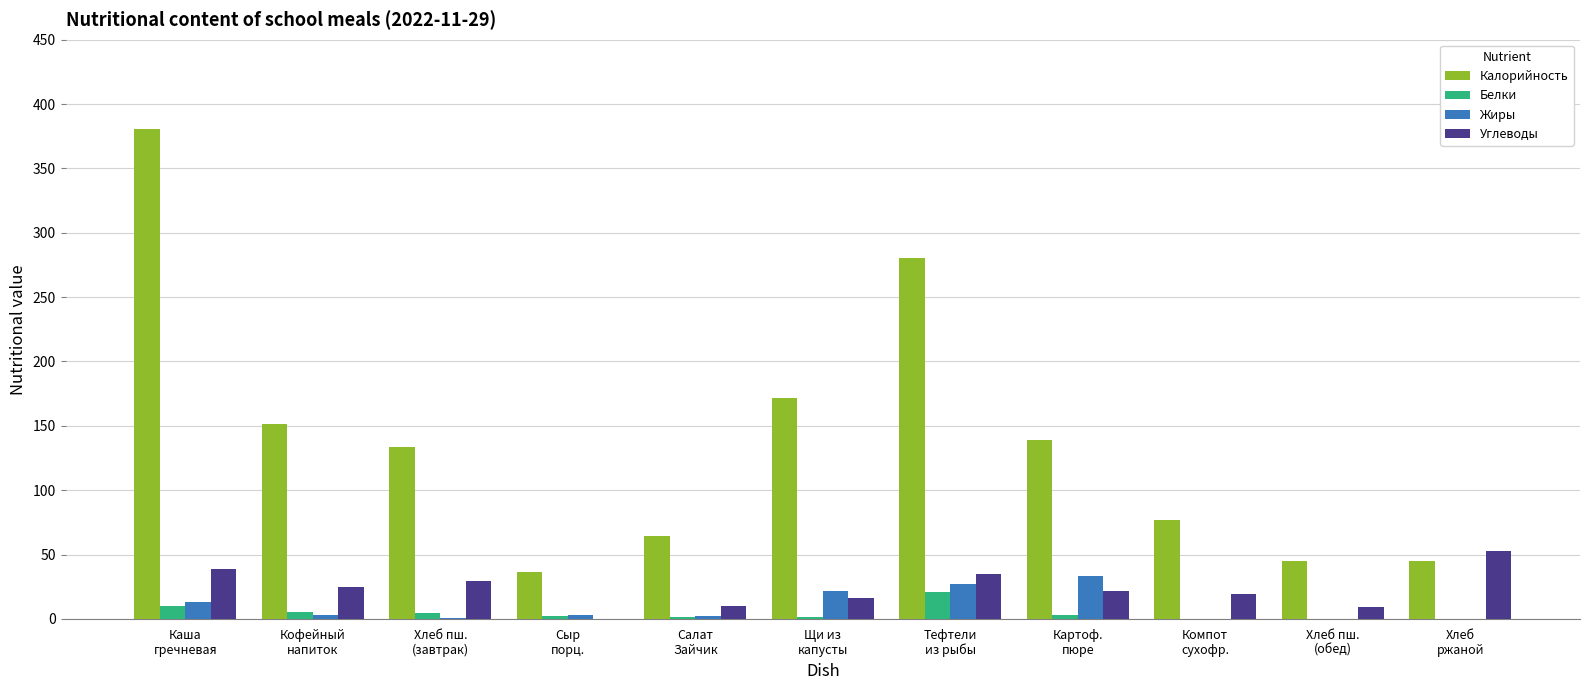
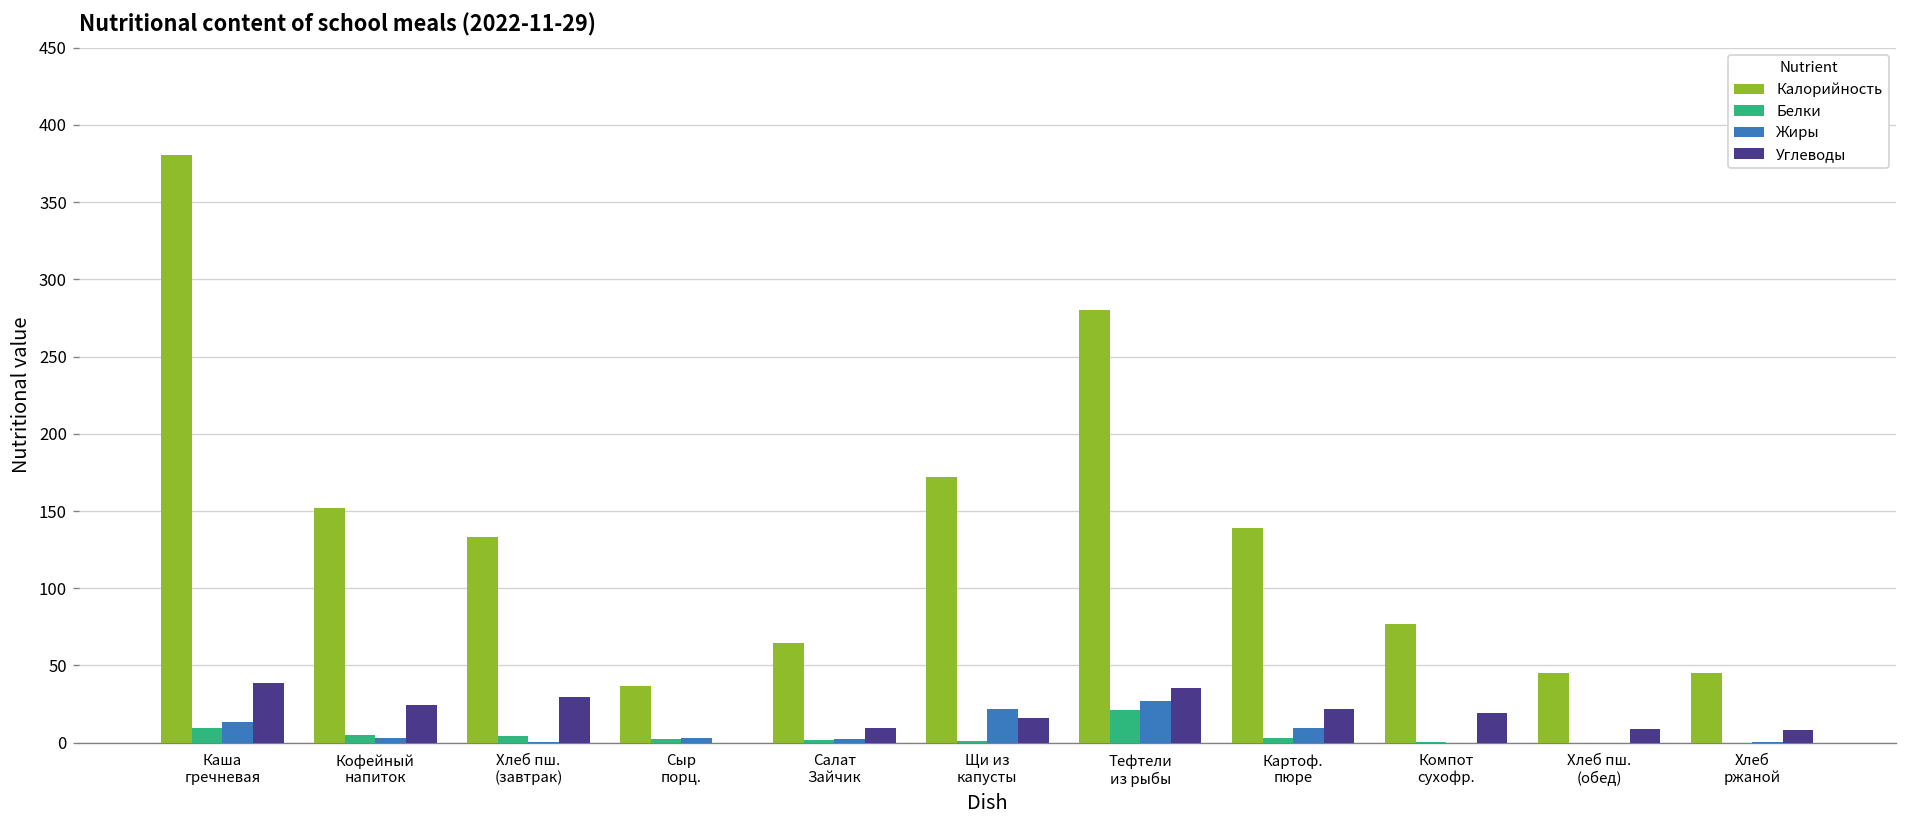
  {
    "Калорийность": {
      "Каша гречневая": 380,
      "Кофейный напиток": 152,
      "Хлеб пш. (завтрак)": 133,
      "Сыр порц.": 36,
      "Салат Зайчик": 64,
      "Щи из капусты": 172,
      "Тефтели из рыбы": 280,
      "Картоф. пюре": 139,
      "Компот сухофр.": 77,
      "Хлеб пш. (обед)": 45,
      "Хлеб ржаной": 45
    },
    "Белки": {
      "Каша гречневая": 10,
      "Кофейный напиток": 5,
      "Хлеб пш. (завтрак)": 5,
      "Сыр порц.": 2,
      "Тефтели из рыбы": 21,
      "Картоф. пюре": 3,
      "Хлеб пш. (обед)": 0,
      "Хлеб ржаной": 0
    },
    "Жиры": {
      "Каша гречневая": 13,
      "Кофейный напиток": 3,
      "Сыр порц.": 3,
      "Салат Зайчик": 2,
      "Щи из капусты": 22,
      "Тефтели из рыбы": 27,
-     "Картоф. пюре": 34,
+     "Картоф. пюре": 9,
      "Компот сухофр.": 0,
      "Хлеб пш. (обед)": 0
    },
    "Углеводы": {
      "Каша гречневая": 38,
      "Кофейный напиток": 25,
      "Хлеб пш. (завтрак)": 30,
      "Сыр порц.": 0,
      "Салат Зайчик": 10,
      "Щи из капусты": 16,
      "Тефтели из рыбы": 35,
      "Картоф. пюре": 22,
      "Компот сухофр.": 19,
      "Хлеб пш. (обед)": 9,
-     "Хлеб ржаной": 53
+     "Хлеб ржаной": 8
    }
  }
